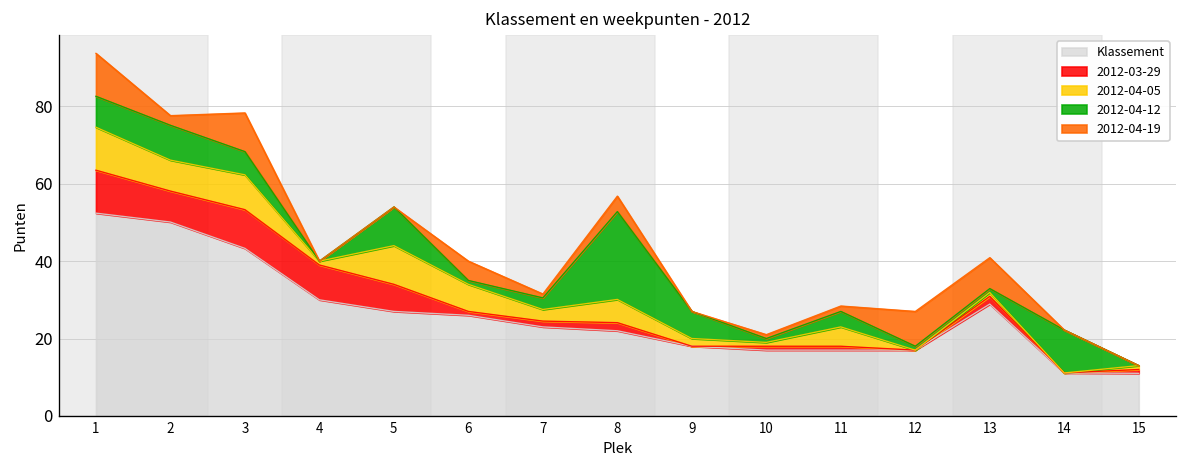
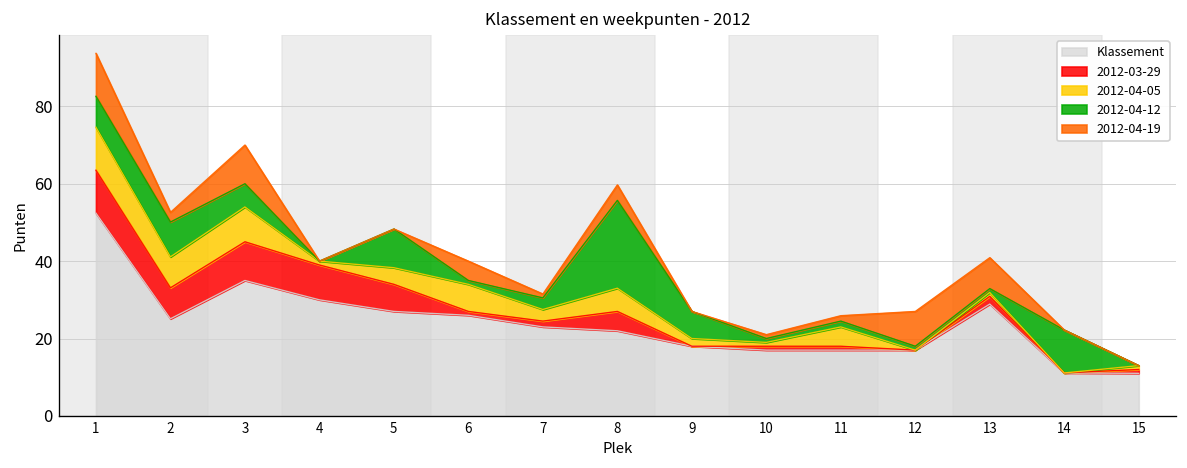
  {
    "Klassement": {
      "1": 52,
-     "2": 50,
-     "3": 43,
+     "2": 25,
+     "3": 35,
      "4": 30,
      "5": 27,
      "6": 26,
      "7": 23,
      "8": 22,
      "10": 17,
      "11": 17,
      "13": 29,
      "15": 11
    },
    "2012-03-29": {
      "1": 11,
      "2": 8,
      "3": 10,
      "4": 9,
      "5": 7,
      "6": 1,
      "7": 2,
-     "8": 2,
+     "8": 5,
      "10": 1,
      "11": 1,
      "13": 2,
      "15": 1
    },
    "2012-04-05": {
      "1": 11,
      "2": 8,
      "3": 9,
-     "5": 10,
+     "5": 4,
      "6": 7,
      "7": 3,
      "8": 6,
      "9": 2,
      "10": 1,
      "11": 5,
      "13": 1
    },
    "2012-04-12": {
      "1": 8,
      "2": 9,
      "3": 6,
      "6": 1,
      "7": 3,
      "8": 23,
      "10": 1,
-     "11": 4,
+     "11": 2,
      "12": 1,
      "13": 1
    },
    "2012-04-19": {
      "1": 11,
      "2": 3,
      "3": 10,
      "6": 5,
      "7": 1,
      "8": 4,
      "10": 1,
      "11": 1,
      "12": 9,
      "13": 8
    }
  }
